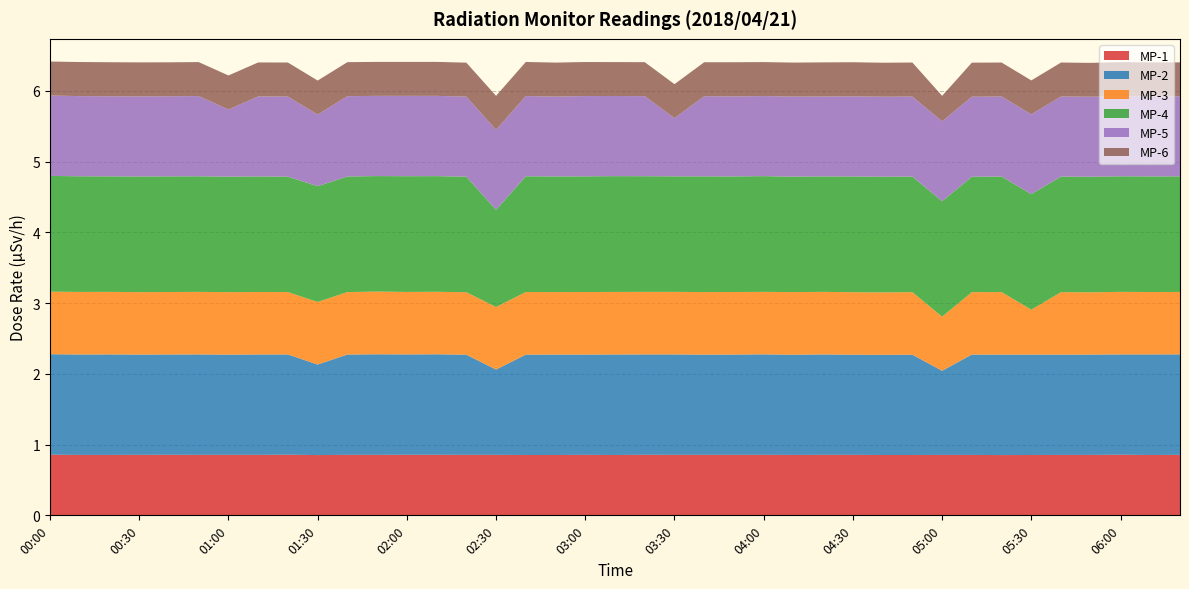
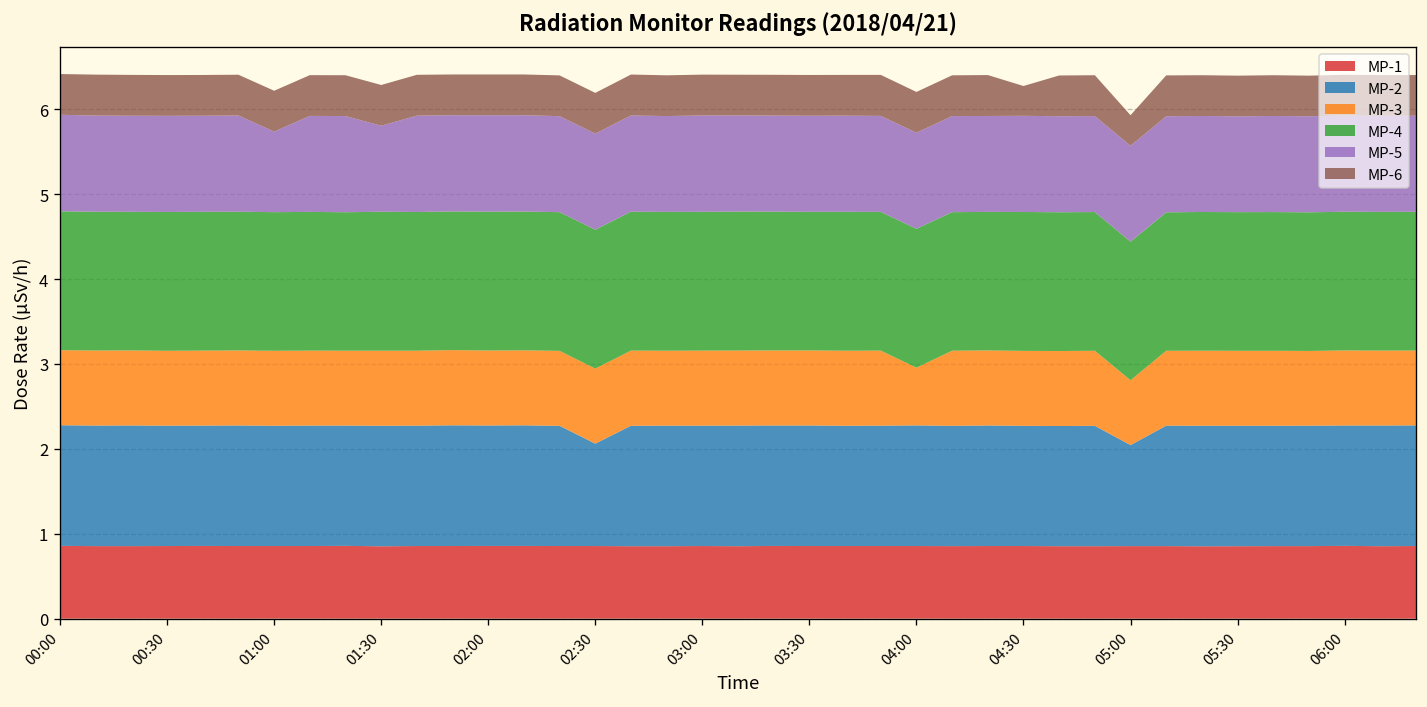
  {
    "MP-1": {
      "00:00": 0.9,
      "00:30": 0.9,
      "01:00": 0.9,
      "01:30": 0.9,
      "02:00": 0.9,
      "02:30": 0.9,
      "03:00": 0.9,
      "03:30": 0.9,
      "04:00": 0.9,
      "04:30": 0.9,
      "05:00": 0.9,
      "05:30": 0.9,
      "06:00": 0.9
    },
    "MP-2": {
      "00:00": 1.4,
      "00:30": 1.4,
      "01:00": 1.4,
-     "01:30": 1.3,
+     "01:30": 1.4,
      "02:00": 1.4,
      "02:30": 1.2,
      "03:00": 1.4,
      "03:30": 1.4,
      "04:00": 1.4,
      "04:30": 1.4,
      "05:00": 1.2,
      "05:30": 1.4,
      "06:00": 1.4
    },
    "MP-3": {
      "00:00": 0.9,
      "00:30": 0.9,
      "01:00": 0.9,
      "01:30": 0.9,
      "02:00": 0.9,
      "02:30": 0.9,
      "03:00": 0.9,
      "03:30": 0.9,
-     "04:00": 0.9,
+     "04:00": 0.7,
      "04:30": 0.9,
      "05:00": 0.8,
-     "05:30": 0.6,
+     "05:30": 0.9,
      "06:00": 0.9
    },
    "MP-4": {
      "00:00": 1.6,
      "00:30": 1.6,
      "01:00": 1.6,
      "01:30": 1.6,
      "02:00": 1.6,
-     "02:30": 1.4,
+     "02:30": 1.6,
      "03:00": 1.6,
      "03:30": 1.6,
      "04:00": 1.6,
      "04:30": 1.6,
      "05:00": 1.6,
      "05:30": 1.6,
      "06:00": 1.6
    },
    "MP-5": {
      "00:00": 1.1,
      "00:30": 1.1,
      "01:00": 0.9,
      "01:30": 1.0,
      "02:00": 1.1,
      "02:30": 1.1,
      "03:00": 1.1,
-     "03:30": 0.8,
+     "03:30": 1.1,
      "04:00": 1.1,
      "04:30": 1.1,
      "05:00": 1.1,
      "05:30": 1.1
    },
    "MP-6": {
      "00:00": 0.5,
      "00:30": 0.5,
      "01:00": 0.5,
      "01:30": 0.5,
      "02:00": 0.5,
      "02:30": 0.5,
      "03:00": 0.5,
      "03:30": 0.5,
      "04:00": 0.5,
-     "04:30": 0.5,
+     "04:30": 0.4,
      "05:00": 0.4,
      "05:30": 0.5
    }
  }
